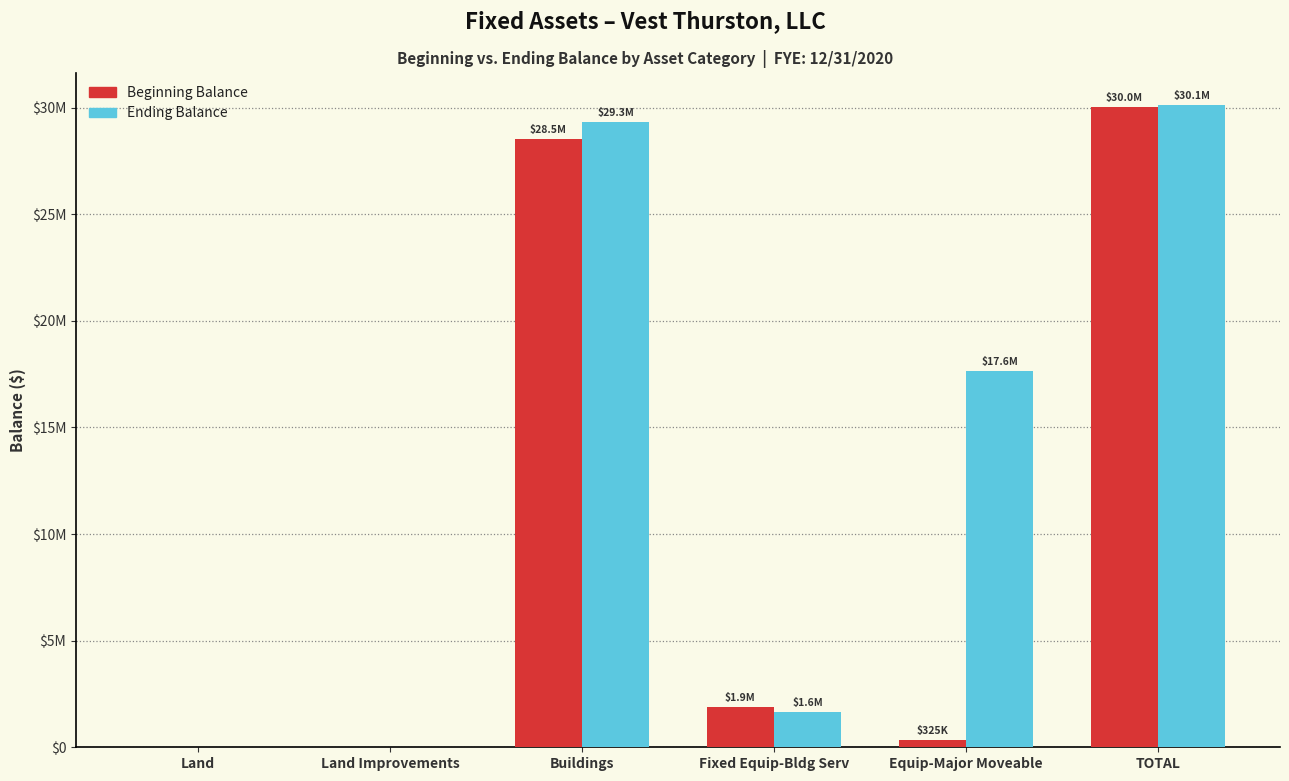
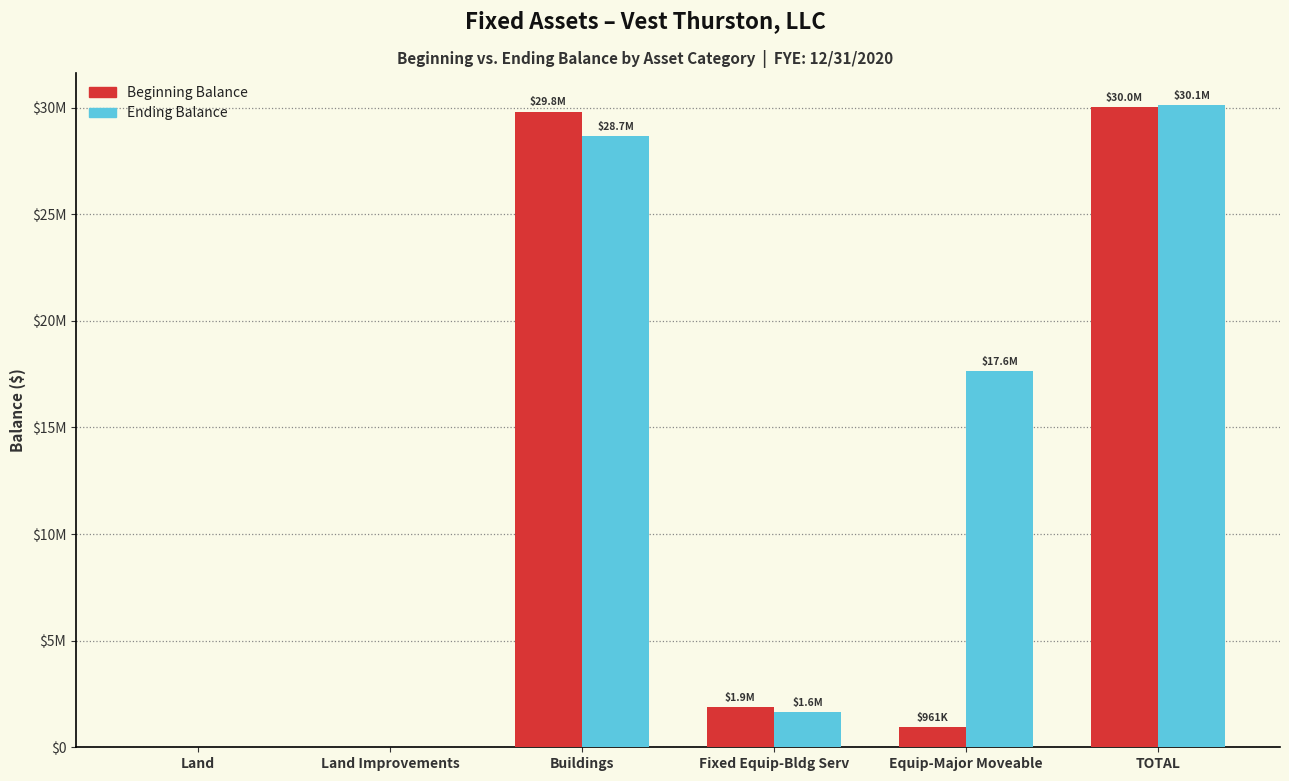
  {
    "Beginning Balance": {
-     "Buildings": "$28.5M",
+     "Buildings": "$29.8M",
      "Fixed Equip-Bldg Serv": "$1.9M",
-     "Equip-Major Moveable": "$325K",
+     "Equip-Major Moveable": "$961K",
      "TOTAL": "$30.0M"
    },
    "Ending Balance": {
-     "Buildings": "$29.3M",
+     "Buildings": "$28.7M",
      "Fixed Equip-Bldg Serv": "$1.6M",
      "Equip-Major Moveable": "$17.6M",
      "TOTAL": "$30.1M"
    }
  }
